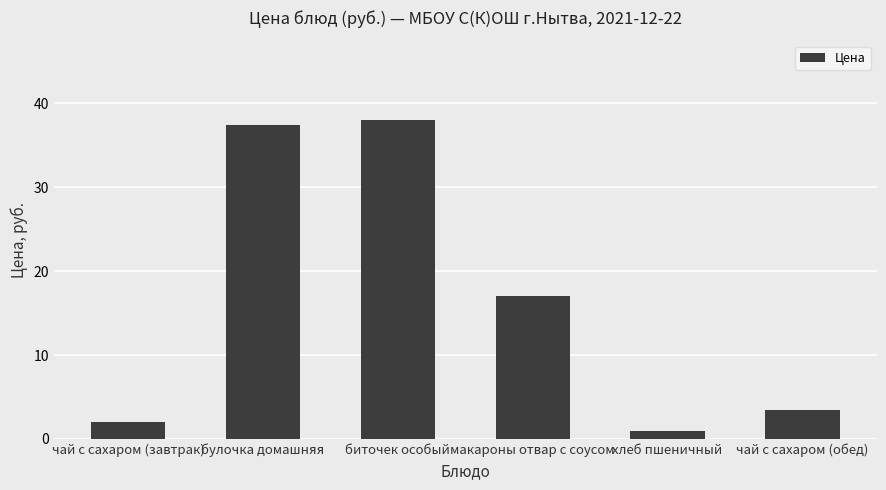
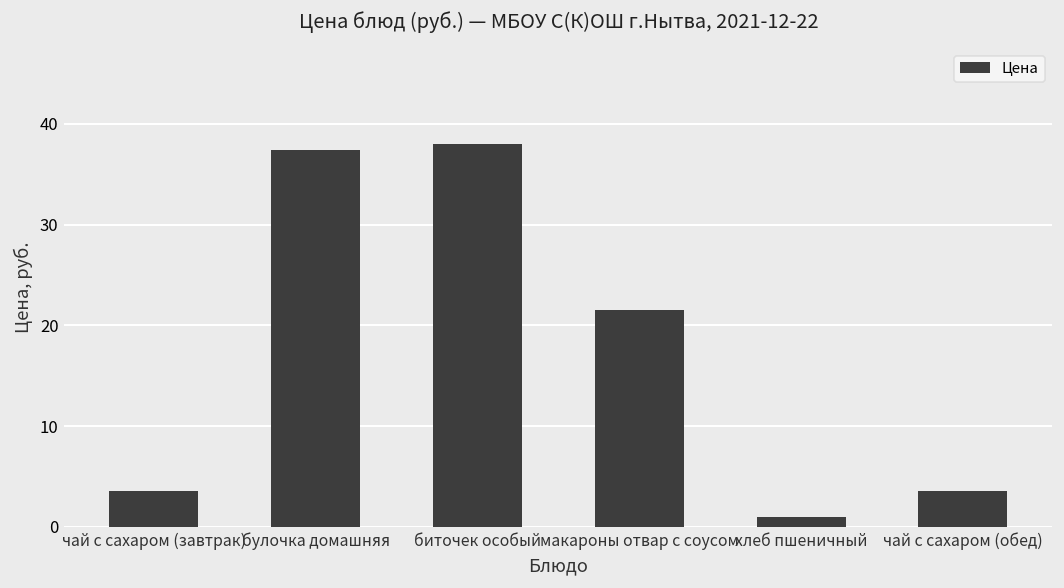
  {
-   "чай с сахаром (завтрак)": 2,
+   "чай с сахаром (завтрак)": 4,
    "булочка домашняя": 37,
    "биточек особый": 38,
-   "макароны отвар с соусом": 17,
+   "макароны отвар с соусом": 22,
    "хлеб пшеничный": 1,
    "чай с сахаром (обед)": 4
  }
